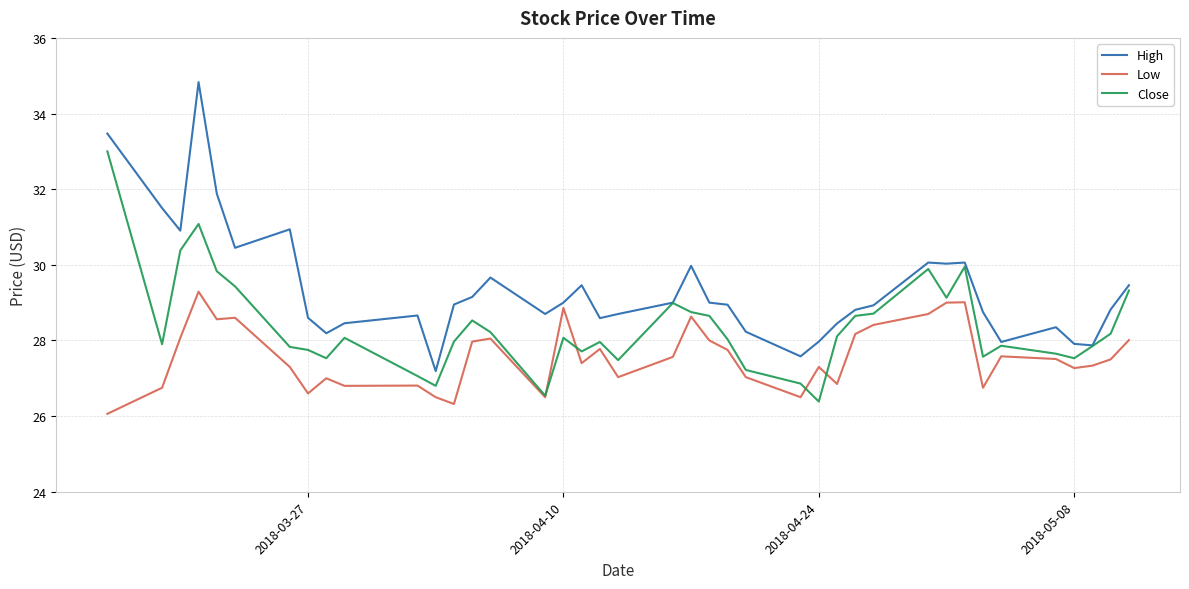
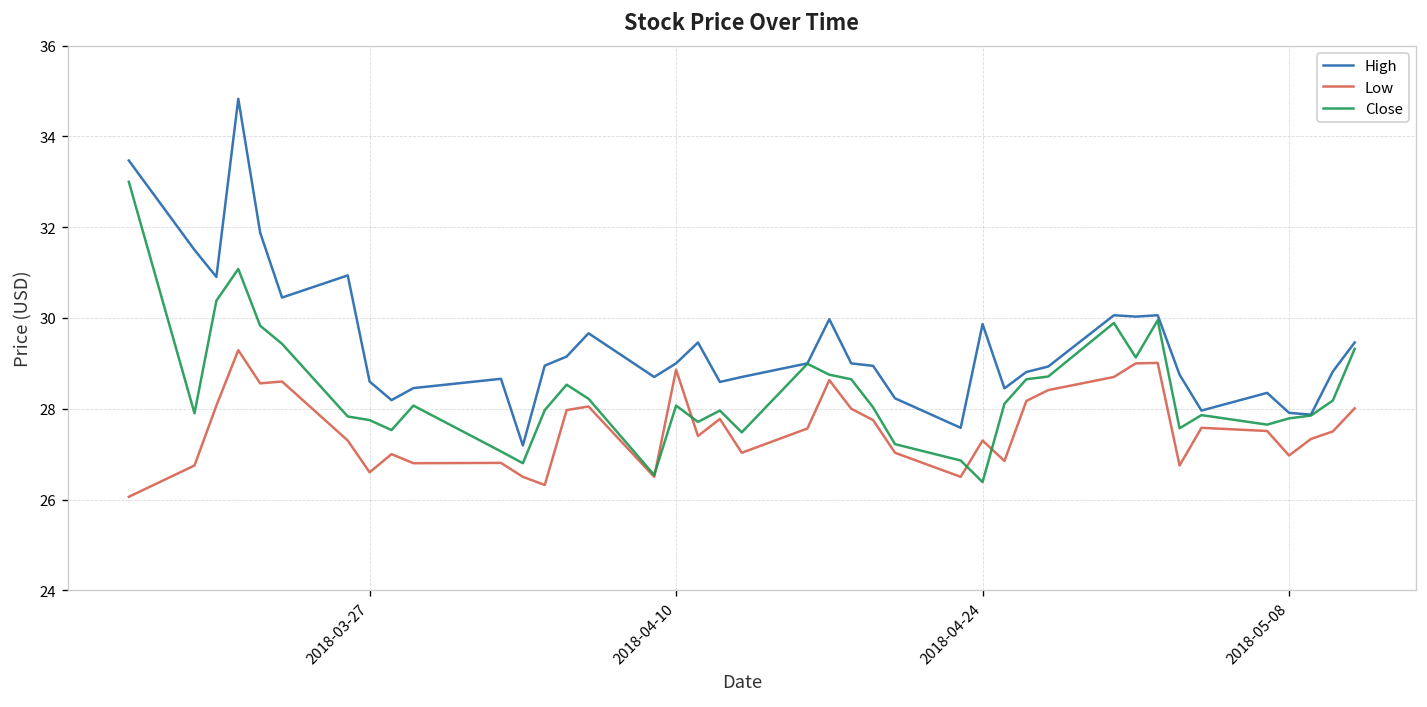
  {
    "High": {
      "2018-03-27": 28.6,
      "2018-04-10": 29.0,
-     "2018-04-24": 28.0,
+     "2018-04-24": 29.9,
      "2018-05-08": 27.9
    },
    "Low": {
      "2018-03-27": 26.6,
      "2018-04-10": 28.9,
      "2018-04-24": 27.3,
-     "2018-05-08": 27.3
+     "2018-05-08": 27.0
    },
    "Close": {
      "2018-03-27": 27.8,
      "2018-04-10": 28.1,
      "2018-04-24": 26.4,
-     "2018-05-08": 27.5
+     "2018-05-08": 27.8
    }
  }
